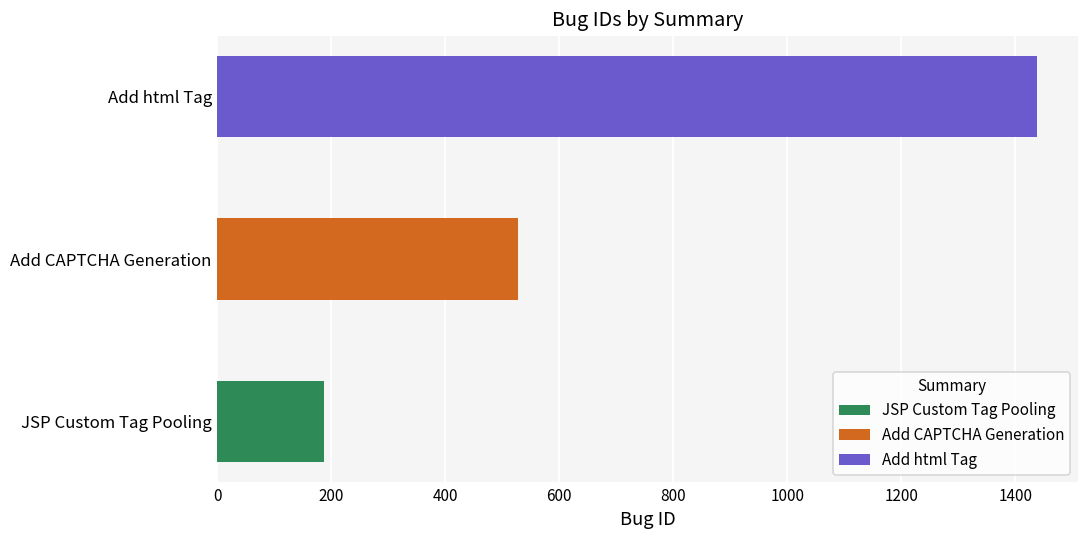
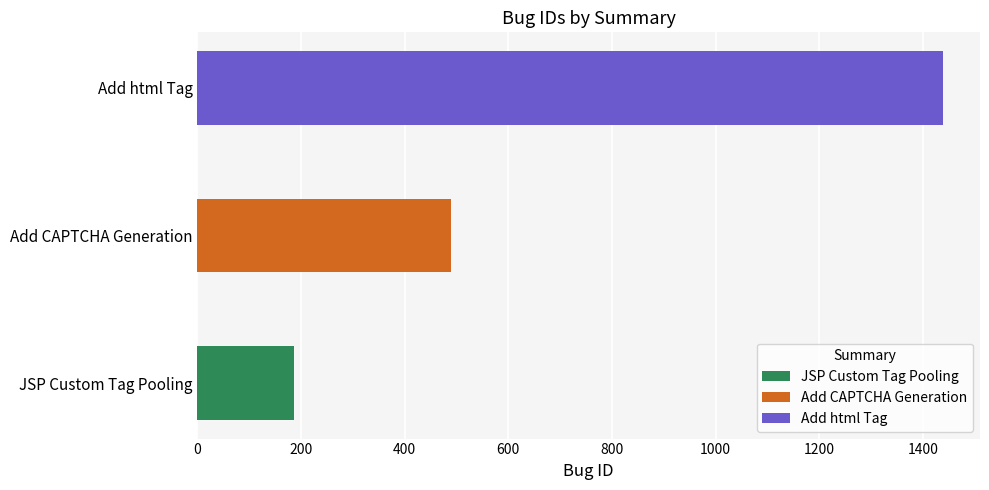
  {
    "Add html Tag": 1440,
-   "Add CAPTCHA Generation": 530,
+   "Add CAPTCHA Generation": 490,
    "JSP Custom Tag Pooling": 190
  }
